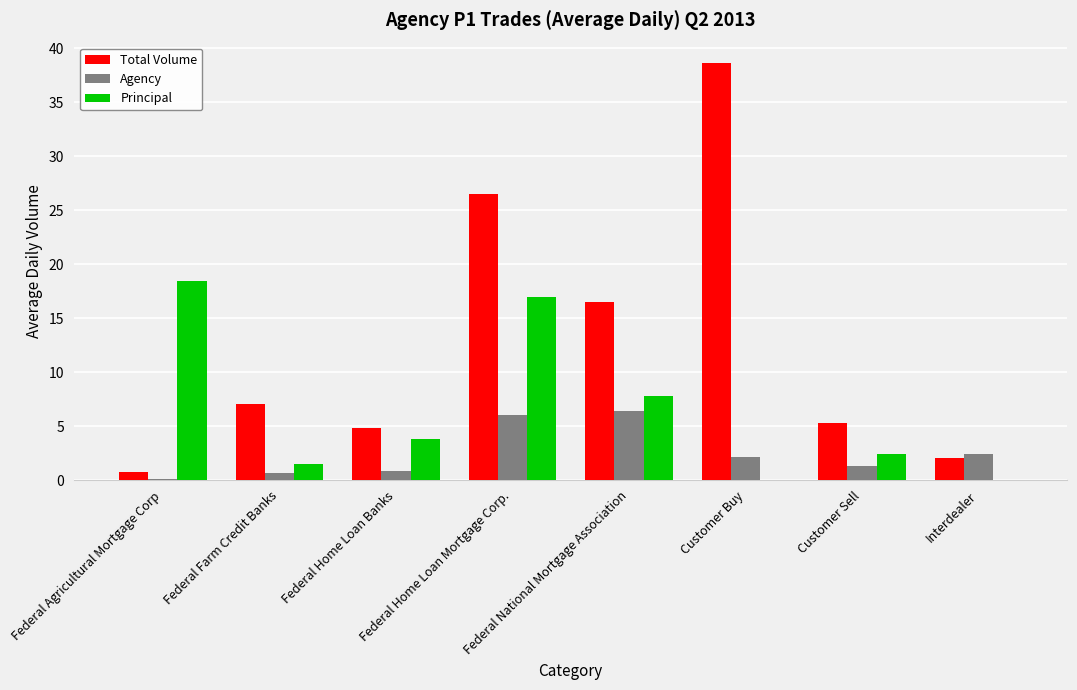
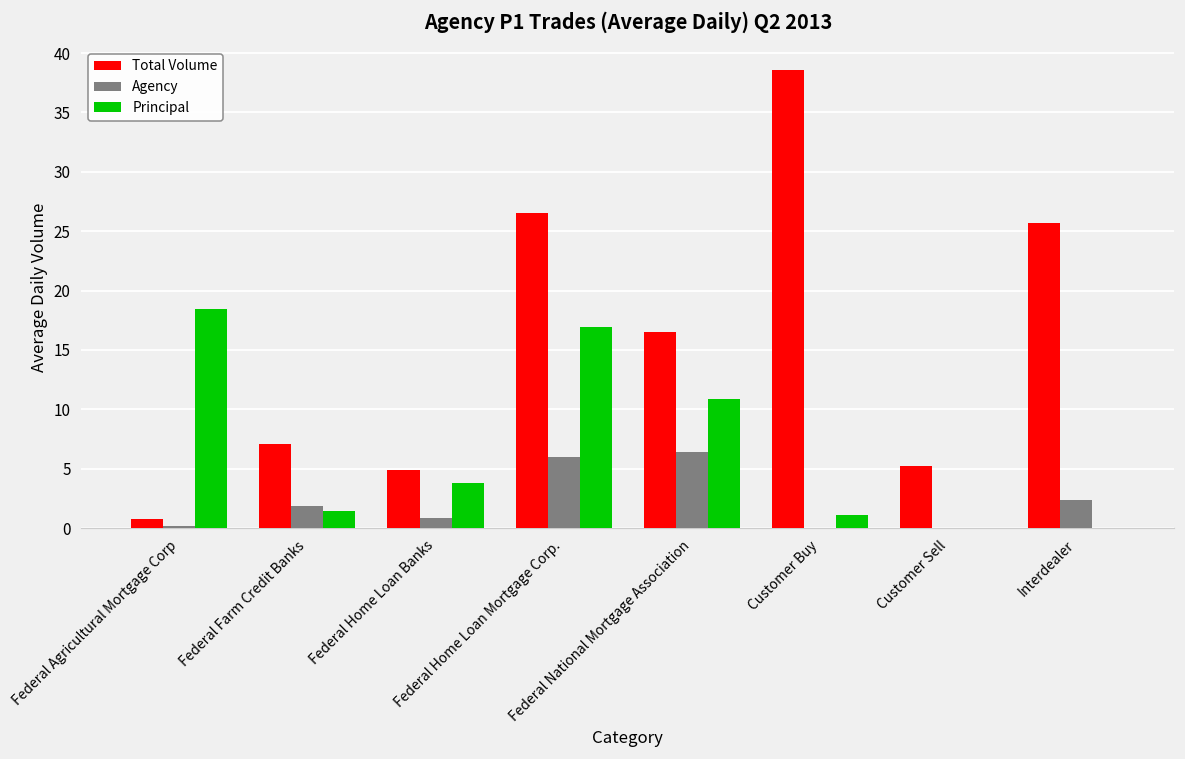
  {
    "Total Volume": {
      "Federal Agricultural Mortgage Corp": 0.7,
      "Federal Farm Credit Banks": 7.0,
      "Federal Home Loan Banks": 4.9,
      "Federal Home Loan Mortgage Corp.": 26.5,
      "Federal National Mortgage Association": 16.5,
      "Customer Buy": 38.6,
      "Customer Sell": 5.3,
-     "Interdealer": 2.1
+     "Interdealer": 25.7
    },
    "Agency": {
-     "Federal Farm Credit Banks": 0.6,
+     "Federal Farm Credit Banks": 1.9,
      "Federal Home Loan Banks": 0.8,
      "Federal Home Loan Mortgage Corp.": 6.0,
      "Federal National Mortgage Association": 6.4,
-     "Customer Buy": 2.1,
-     "Customer Sell": 1.3,
+     "Customer Buy": 0.0,
+     "Customer Sell": 0.0,
      "Interdealer": 2.4
    },
    "Principal": {
      "Federal Agricultural Mortgage Corp": 18.5,
      "Federal Farm Credit Banks": 1.5,
      "Federal Home Loan Banks": 3.8,
      "Federal Home Loan Mortgage Corp.": 16.9,
-     "Federal National Mortgage Association": 7.8,
-     "Customer Buy": 0.0,
-     "Customer Sell": 2.4,
+     "Federal National Mortgage Association": 10.9,
+     "Customer Buy": 1.1,
+     "Customer Sell": 0.0,
      "Interdealer": 0.0
    }
  }
